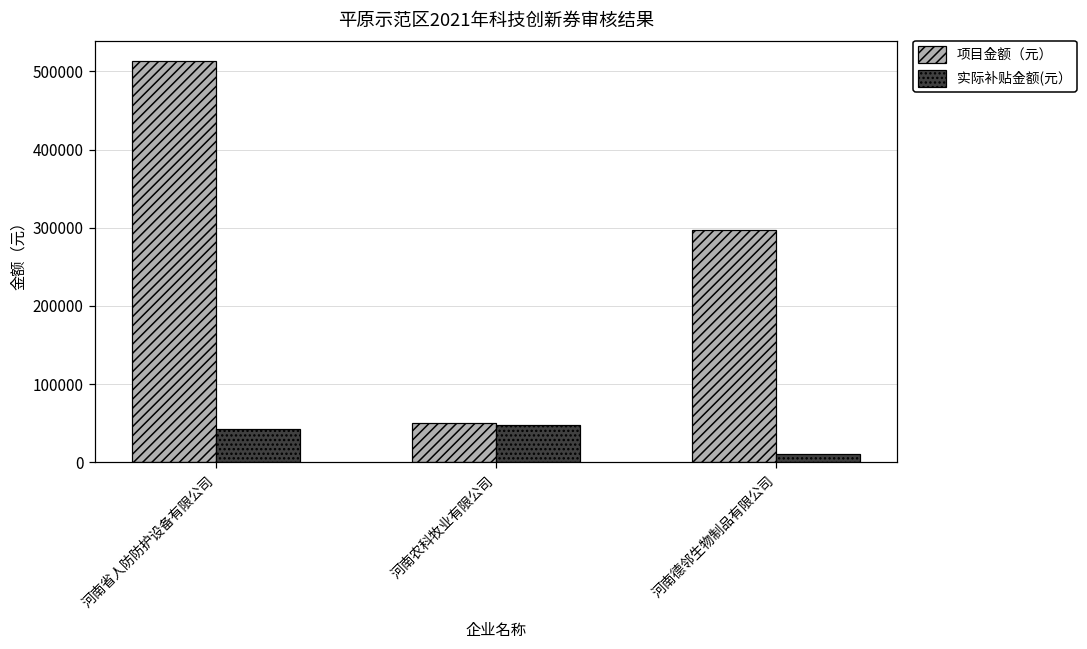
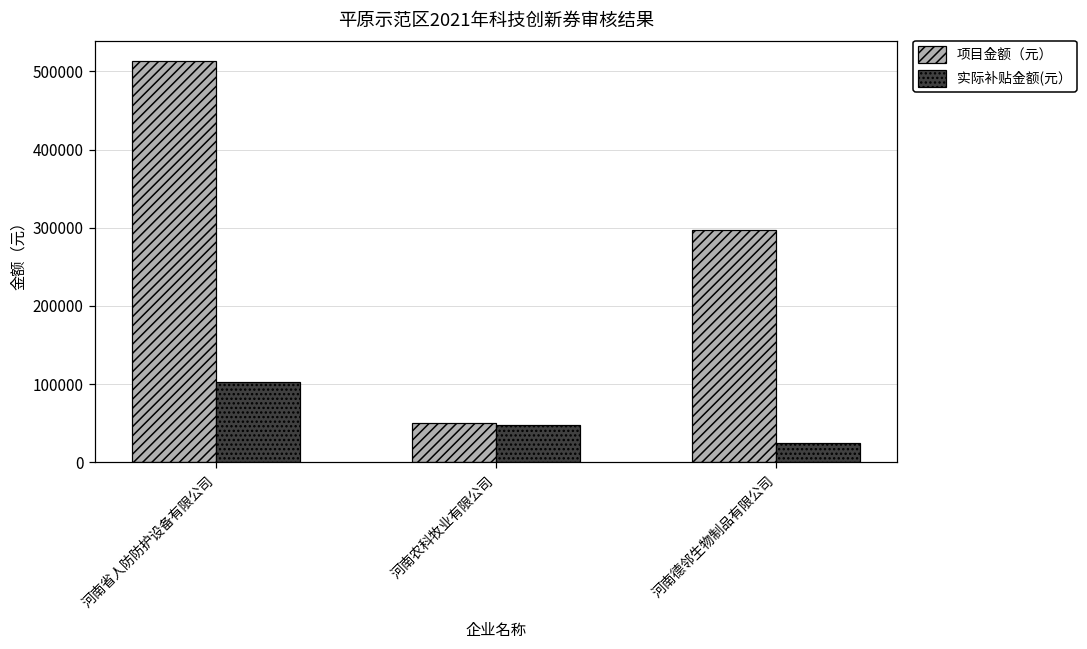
  {
    "项目金额（元）": {
      "河南省人防防护设备有限公司": 510000,
      "河南农科牧业有限公司": 50000,
      "河南德邻生物制品有限公司": 300000
    },
    "实际补贴金额(元）": {
-     "河南省人防防护设备有限公司": 40000,
+     "河南省人防防护设备有限公司": 100000,
      "河南农科牧业有限公司": 50000,
-     "河南德邻生物制品有限公司": 10000
+     "河南德邻生物制品有限公司": 30000
    }
  }
